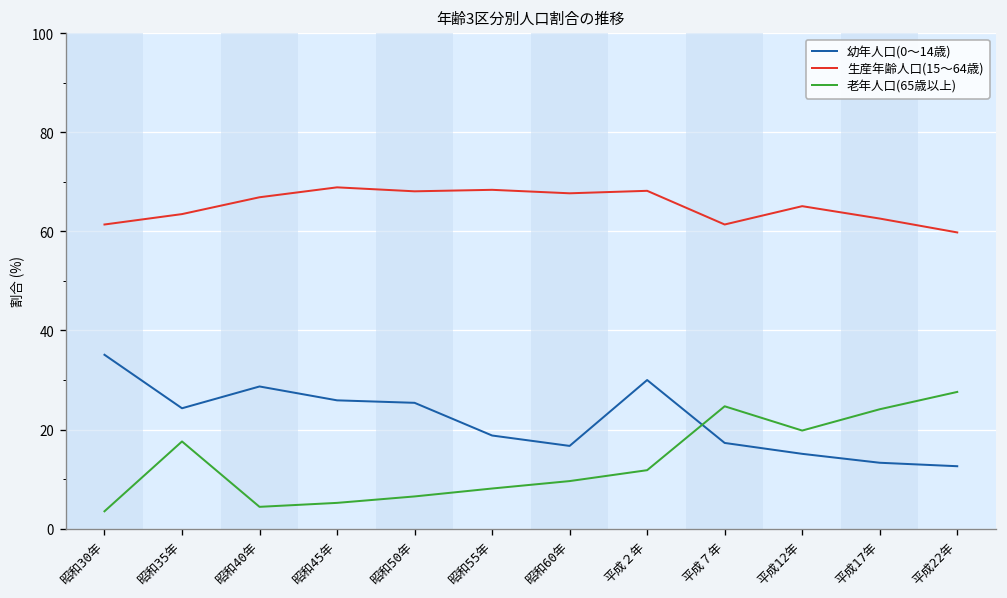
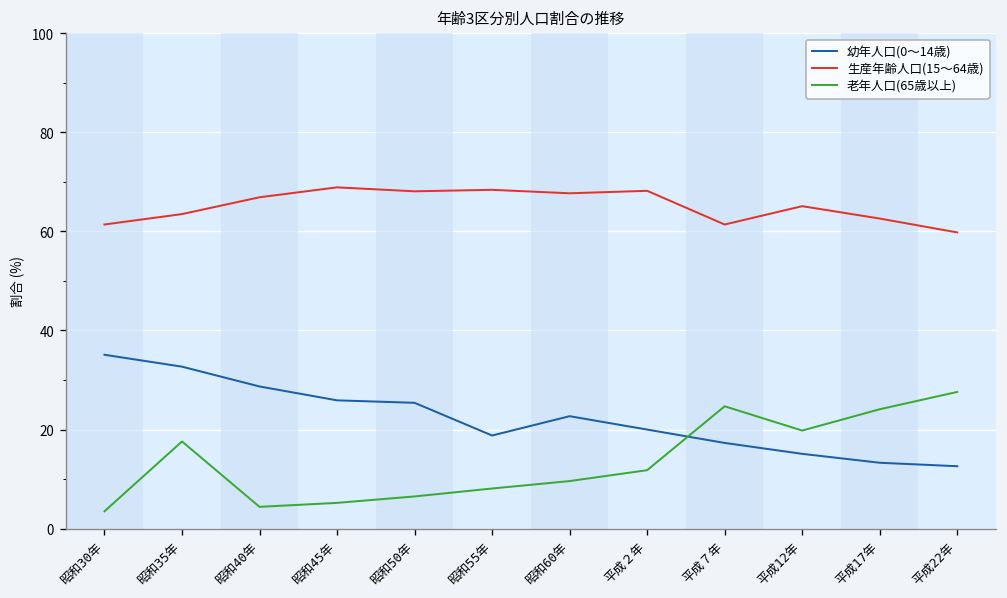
  {
    "幼年人口(0～14歳)": {
      "昭和30年": 35,
-     "昭和35年": 24,
+     "昭和35年": 33,
      "昭和40年": 29,
      "昭和45年": 26,
      "昭和50年": 25,
      "昭和55年": 19,
-     "昭和60年": 17,
-     "平成２年": 30,
+     "昭和60年": 23,
+     "平成２年": 20,
      "平成７年": 17,
      "平成12年": 15,
      "平成17年": 13,
      "平成22年": 13
    },
    "生産年齢人口(15～64歳)": {
      "昭和30年": 61,
      "昭和35年": 64,
      "昭和40年": 67,
      "昭和45年": 69,
      "昭和50年": 68,
      "昭和55年": 68,
      "昭和60年": 68,
      "平成２年": 68,
      "平成７年": 61,
      "平成12年": 65,
      "平成17年": 63,
      "平成22年": 60
    },
    "老年人口(65歳以上)": {
      "昭和30年": 4,
      "昭和35年": 18,
      "昭和40年": 4,
      "昭和45年": 5,
      "昭和50年": 7,
      "昭和55年": 8,
      "昭和60年": 10,
      "平成２年": 12,
      "平成７年": 25,
      "平成12年": 20,
      "平成17年": 24,
      "平成22年": 28
    }
  }
